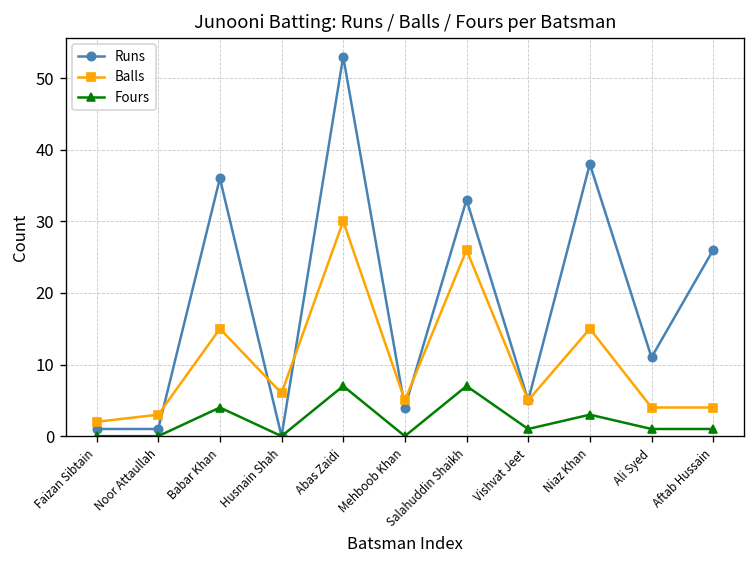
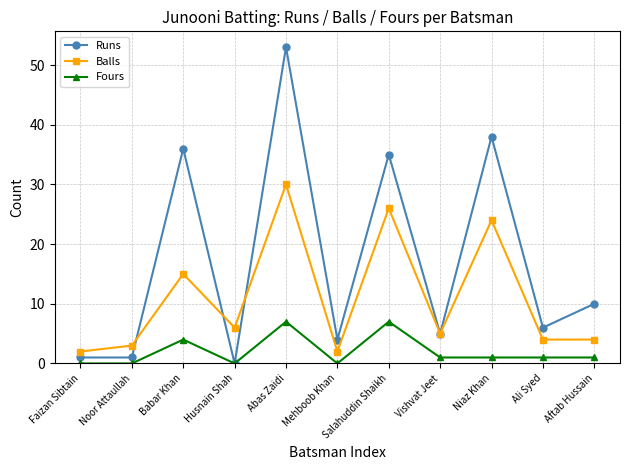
  {
    "Runs": {
      "Faizan Sibtain": 1,
      "Noor Attaullah": 1,
      "Babar Khan": 36,
      "Abas Zaidi": 53,
      "Mehboob Khan": 4,
-     "Salahuddin Shaikh": 33,
+     "Salahuddin Shaikh": 35,
      "Niaz Khan": 38,
-     "Ali Syed": 11,
-     "Aftab Hussain": 26
+     "Ali Syed": 6,
+     "Aftab Hussain": 10
    },
    "Balls": {
      "Faizan Sibtain": 2,
      "Noor Attaullah": 3,
      "Babar Khan": 15,
      "Husnain Shah": 6,
      "Abas Zaidi": 30,
-     "Mehboob Khan": 5,
+     "Mehboob Khan": 2,
      "Salahuddin Shaikh": 26,
-     "Niaz Khan": 15,
+     "Niaz Khan": 24,
      "Ali Syed": 4,
      "Aftab Hussain": 4
    },
    "Fours": {
      "Faizan Sibtain": 0,
      "Noor Attaullah": 0,
      "Babar Khan": 4,
      "Abas Zaidi": 7,
      "Mehboob Khan": 0,
      "Salahuddin Shaikh": 7,
      "Vishvat Jeet": 1,
-     "Niaz Khan": 3,
+     "Niaz Khan": 1,
      "Ali Syed": 1,
      "Aftab Hussain": 1
    }
  }
